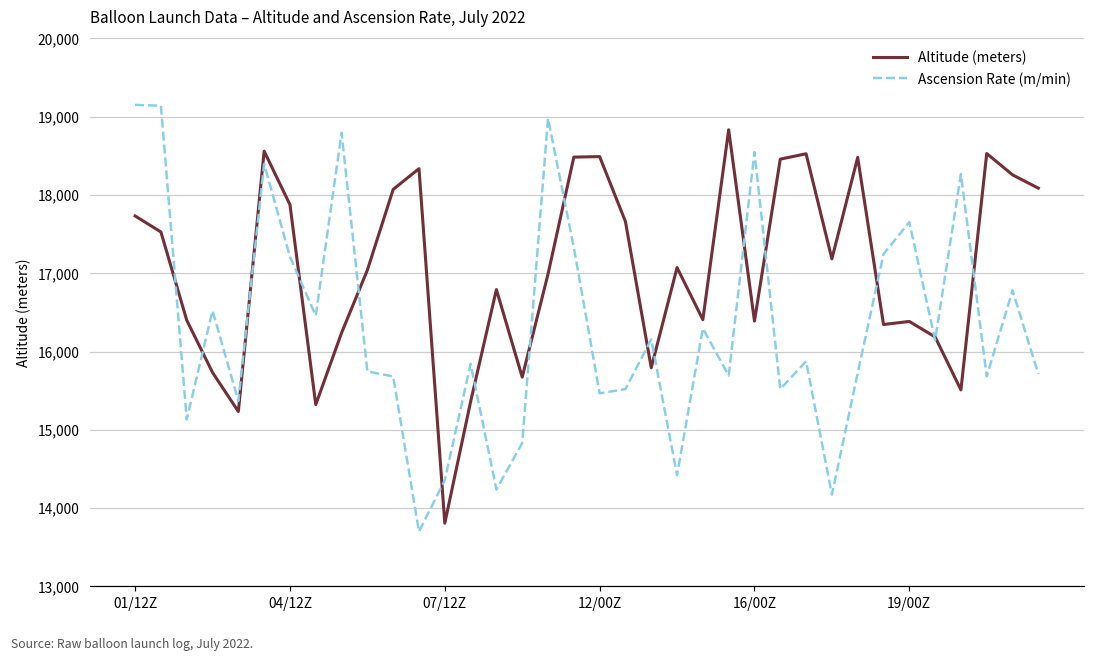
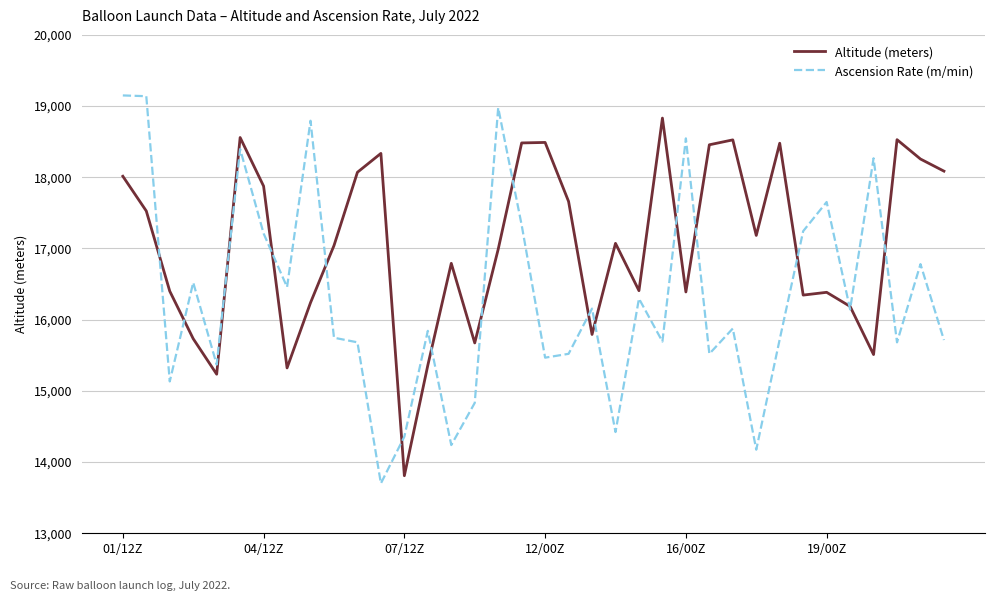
  {
    "Altitude (meters)": {
-     "01/12Z": "17,700",
+     "01/12Z": "18,000",
      "04/12Z": "17,900",
      "07/12Z": "13,800",
      "12/00Z": "18,500",
      "16/00Z": "16,400",
      "19/00Z": "16,400"
    },
    "Ascension Rate (m/min)": {
      "01/12Z": "19,100",
      "04/12Z": "17,200",
      "07/12Z": "14,400",
      "12/00Z": "15,500",
      "16/00Z": "18,500",
      "19/00Z": "17,700"
    }
  }
